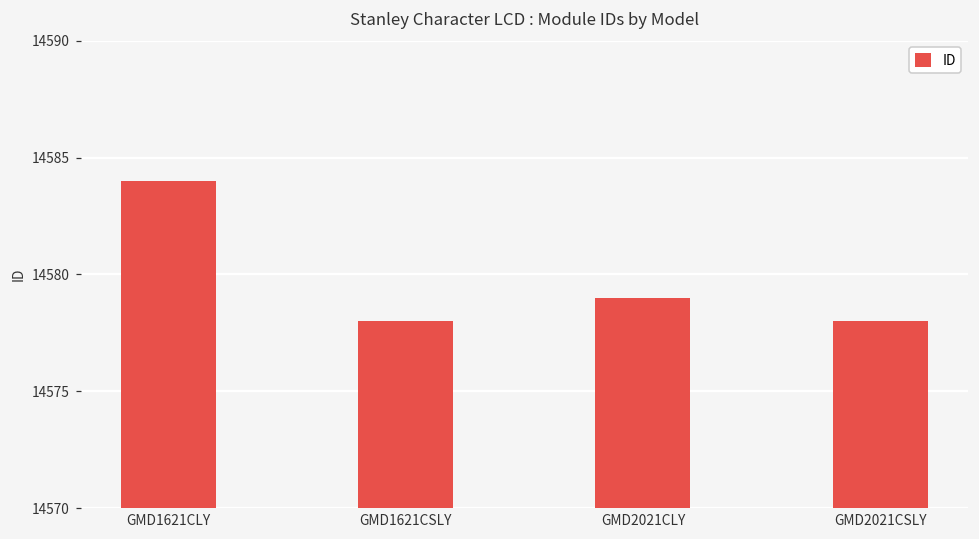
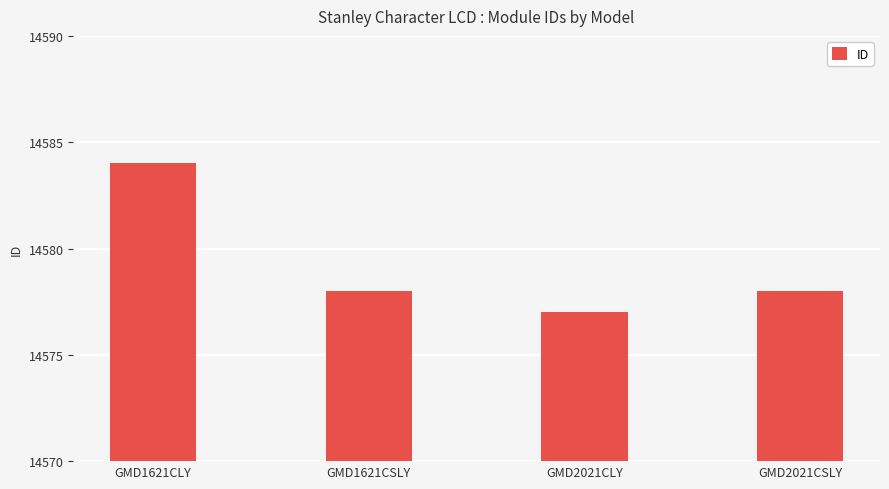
  {
    "GMD1621CLY": 14584,
    "GMD1621CSLY": 14578,
-   "GMD2021CLY": 14579,
+   "GMD2021CLY": 14577,
    "GMD2021CSLY": 14578
  }
